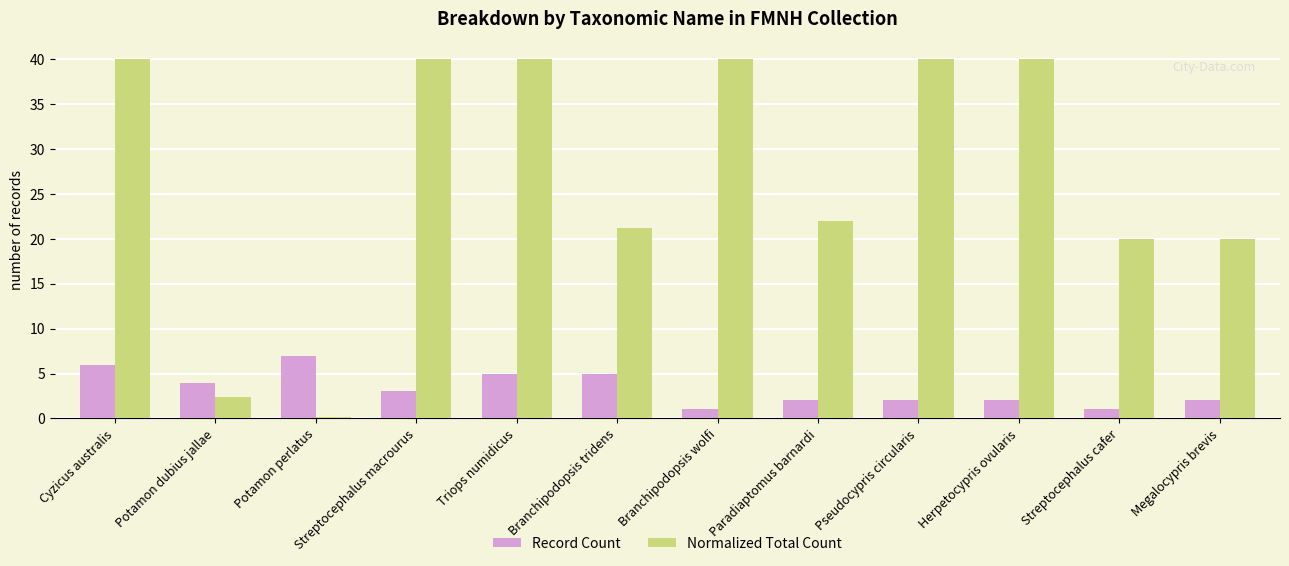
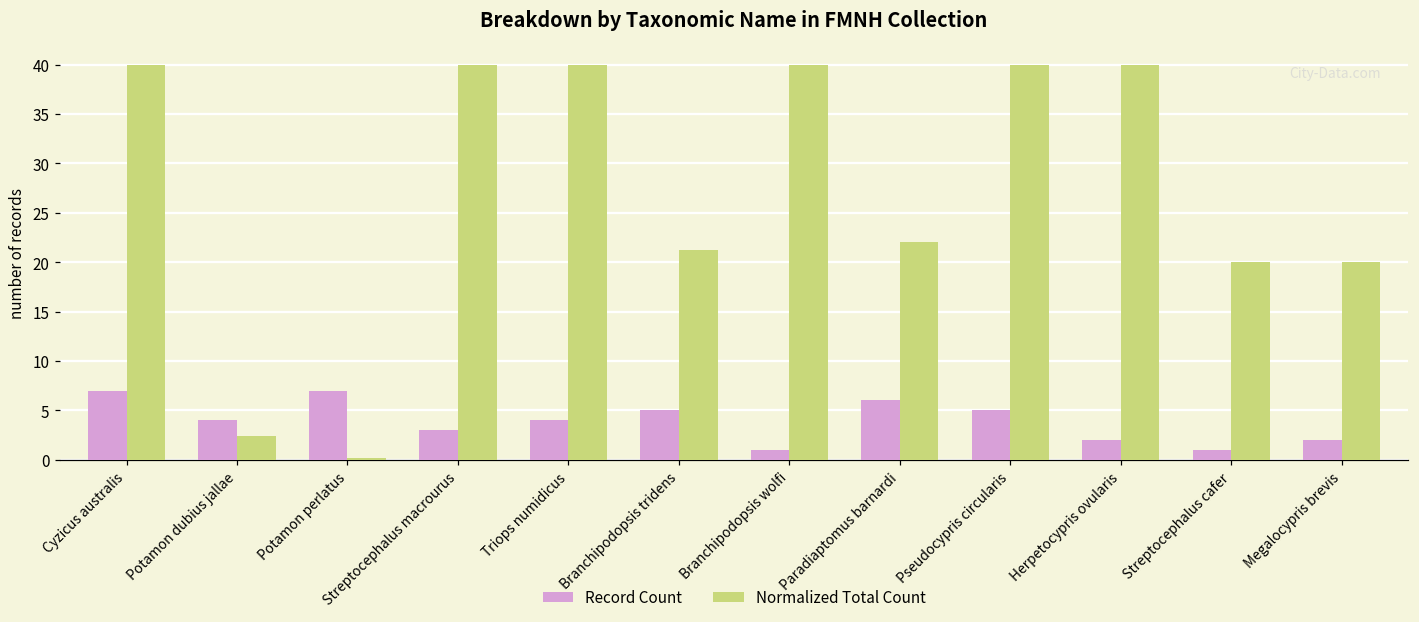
  {
    "Record Count": {
-     "Cyzicus australis": 6,
+     "Cyzicus australis": 7,
      "Potamon dubius jallae": 4,
      "Potamon perlatus": 7,
      "Streptocephalus macrourus": 3,
-     "Triops numidicus": 5,
+     "Triops numidicus": 4,
      "Branchipodopsis tridens": 5,
      "Branchipodopsis wolfi": 1,
-     "Paradiaptomus barnardi": 2,
-     "Pseudocypris circularis": 2,
+     "Paradiaptomus barnardi": 6,
+     "Pseudocypris circularis": 5,
      "Herpetocypris ovularis": 2,
      "Streptocephalus cafer": 1,
      "Megalocypris brevis": 2
    },
    "Normalized Total Count": {
      "Cyzicus australis": 40,
      "Potamon dubius jallae": 2,
      "Streptocephalus macrourus": 40,
      "Triops numidicus": 40,
      "Branchipodopsis tridens": 21,
      "Branchipodopsis wolfi": 40,
      "Paradiaptomus barnardi": 22,
      "Pseudocypris circularis": 40,
      "Herpetocypris ovularis": 40,
      "Streptocephalus cafer": 20,
      "Megalocypris brevis": 20
    }
  }
